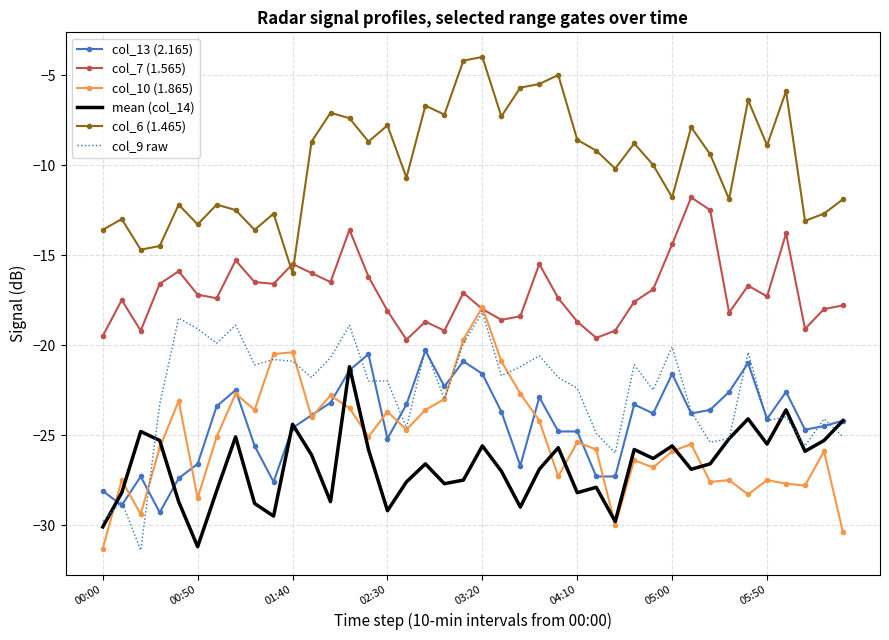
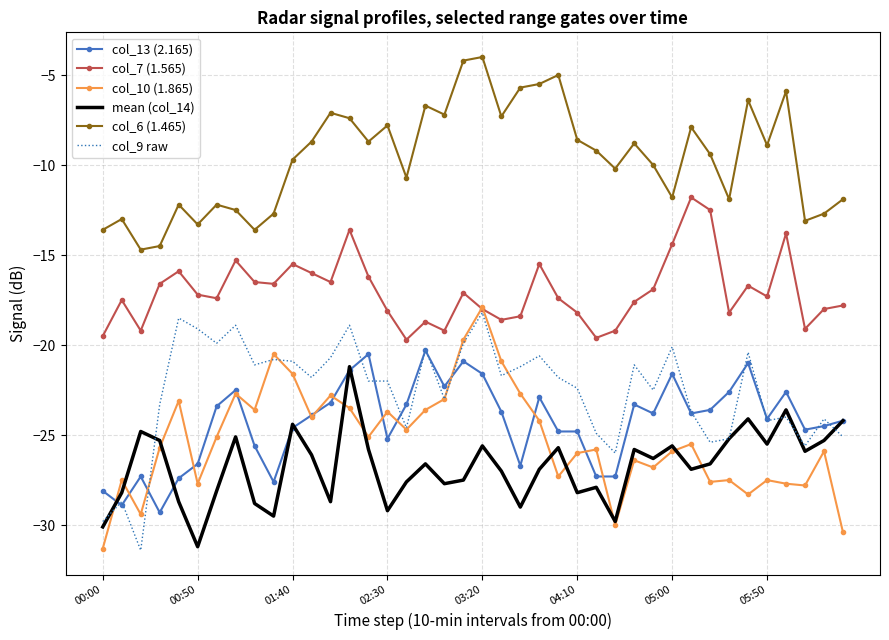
  {
    "col_7 (1.565)": {
      "00:00": -19.5,
      "00:50": -17.2,
      "01:40": -15.5,
      "02:30": -18.1,
-     "04:10": -18.7,
+     "04:10": -18.2,
      "05:00": -14.4,
      "05:50": -17.3
    },
    "col_10 (1.865)": {
      "00:00": -31.3,
-     "00:50": -28.5,
-     "01:40": -20.4,
+     "00:50": -27.7,
+     "01:40": -21.6,
      "02:30": -23.7,
-     "04:10": -25.4,
+     "04:10": -26.0,
      "05:00": -25.9,
      "05:50": -27.5
    },
    "mean (col_14)": {
      "00:00": -30.1,
      "00:50": -31.2,
      "01:40": -24.4,
      "02:30": -29.2,
      "03:20": -25.6,
      "04:10": -28.2,
      "05:00": -25.6,
      "05:50": -25.5
    },
    "col_6 (1.465)": {
      "00:00": -13.6,
      "00:50": -13.3,
-     "01:40": -16.0,
+     "01:40": -9.7,
      "02:30": -7.8,
      "03:20": -4.0,
      "04:10": -8.6,
      "05:00": -11.8,
      "05:50": -8.9
    }
  }
